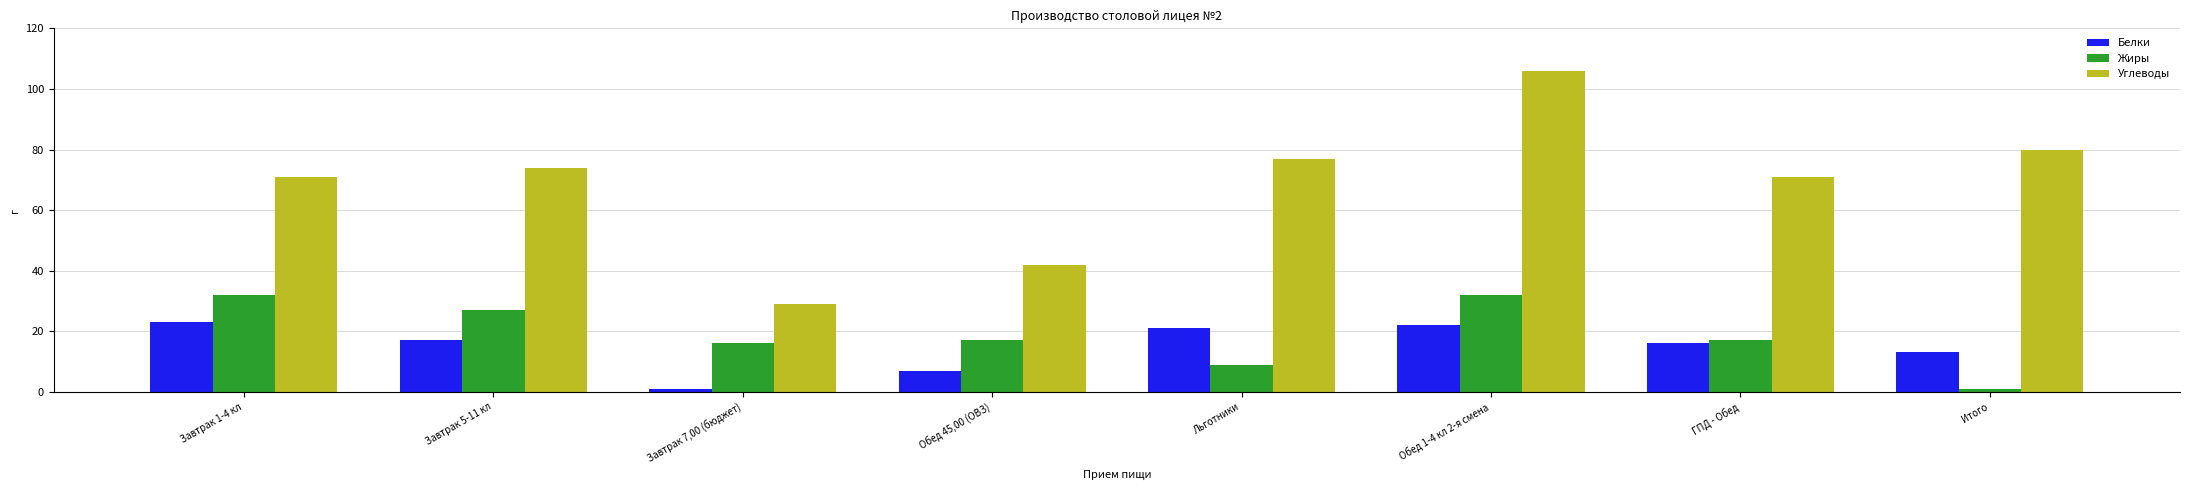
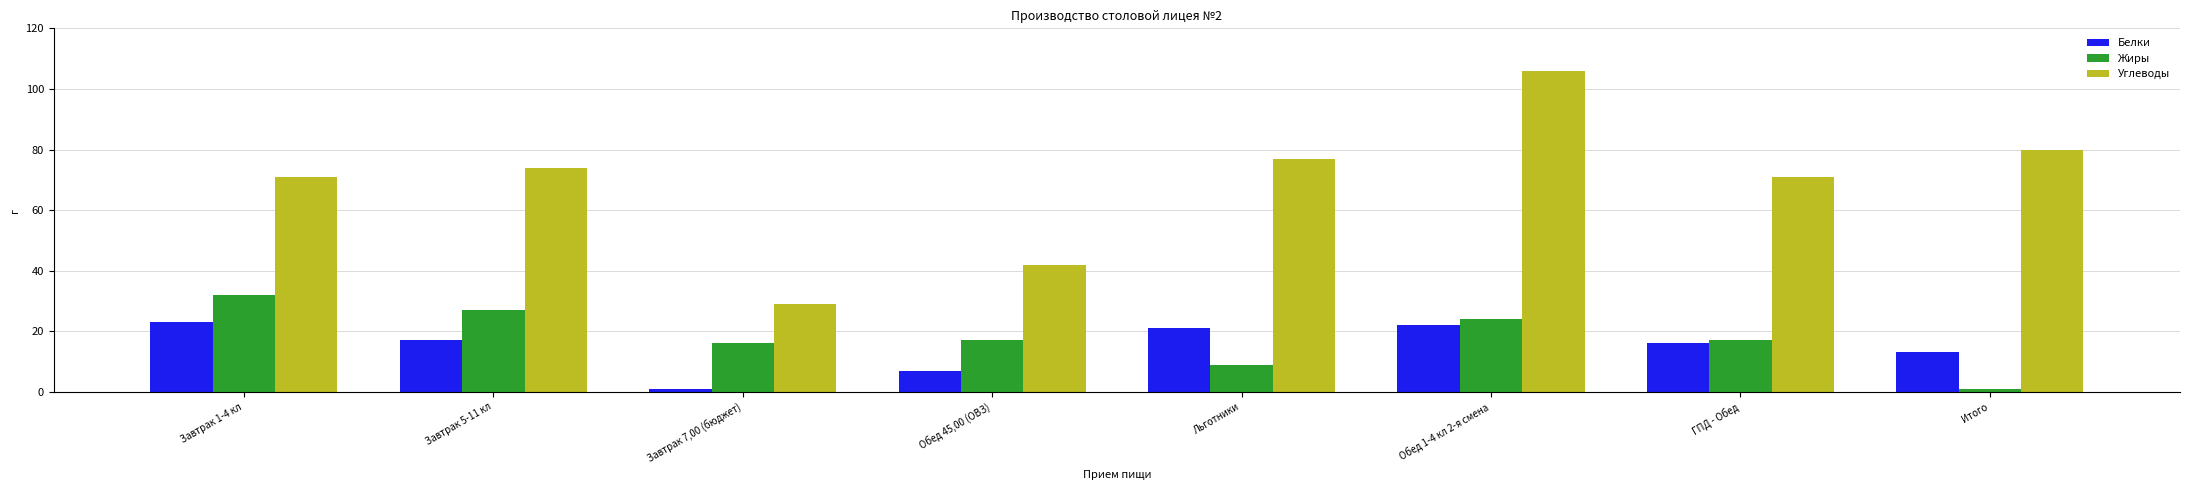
  {
    "Белки": {
      "Завтрак 1-4 кл": 23,
      "Завтрак 5-11 кл": 17,
      "Завтрак 7,00 (бюджет)": 1,
      "Обед 45,00 (ОВЗ)": 7,
      "Льготники": 21,
      "Обед 1-4 кл 2-я смена": 22,
      "ГПД - Обед": 16,
      "Итого": 13
    },
    "Жиры": {
      "Завтрак 1-4 кл": 32,
      "Завтрак 5-11 кл": 27,
      "Завтрак 7,00 (бюджет)": 16,
      "Обед 45,00 (ОВЗ)": 17,
      "Льготники": 9,
-     "Обед 1-4 кл 2-я смена": 32,
+     "Обед 1-4 кл 2-я смена": 24,
      "ГПД - Обед": 17,
      "Итого": 1
    },
    "Углеводы": {
      "Завтрак 1-4 кл": 71,
      "Завтрак 5-11 кл": 74,
      "Завтрак 7,00 (бюджет)": 29,
      "Обед 45,00 (ОВЗ)": 42,
      "Льготники": 77,
      "Обед 1-4 кл 2-я смена": 106,
      "ГПД - Обед": 71,
      "Итого": 80
    }
  }
